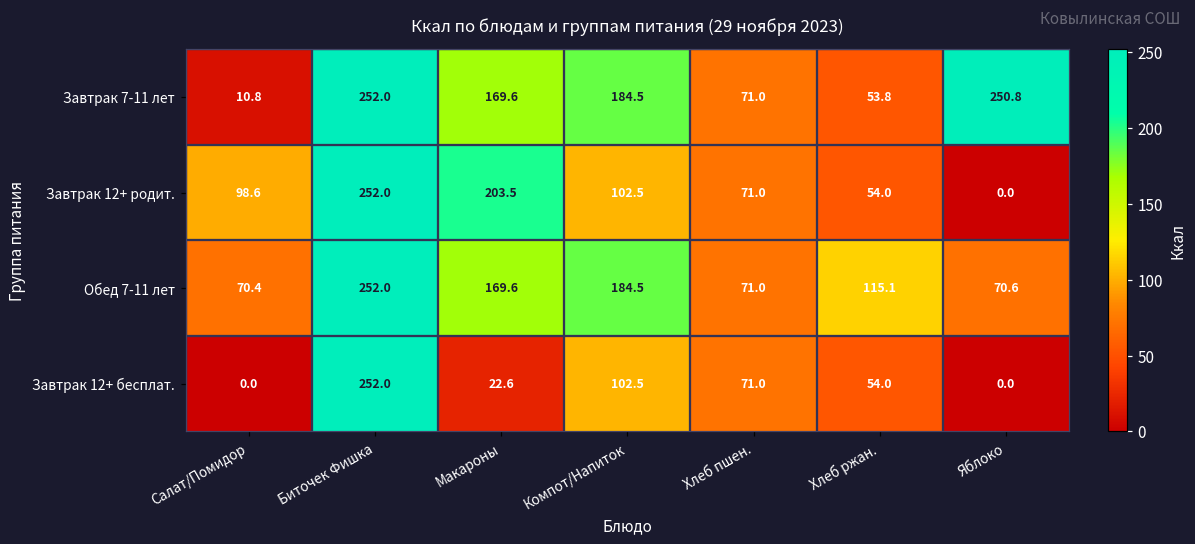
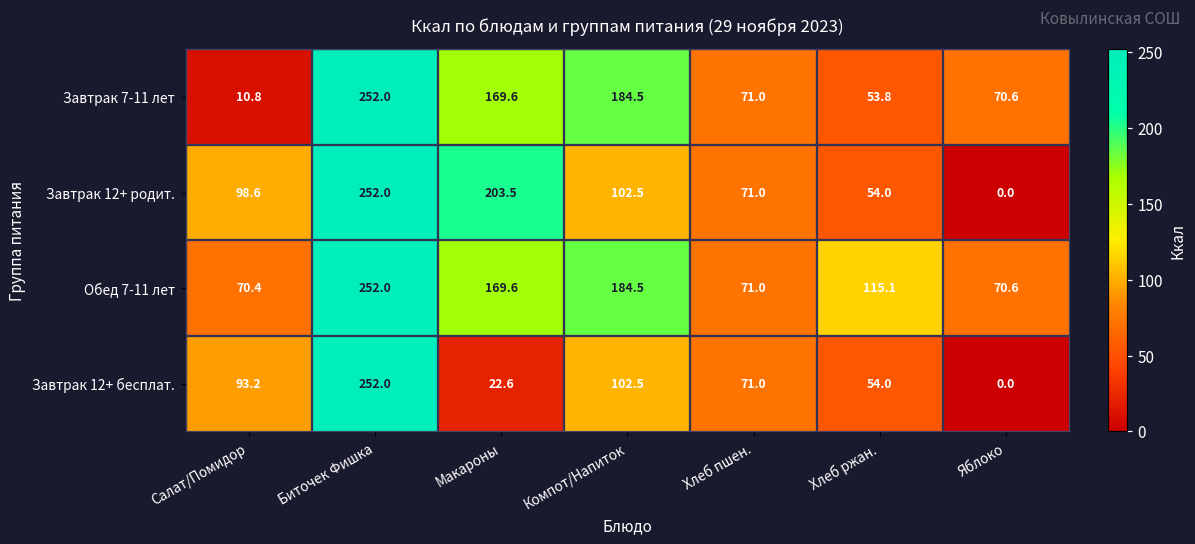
  {
    "Завтрак 7-11 лет": {
      "Салат/Помидор": 10.8,
      "Биточек Фишка": 252.0,
      "Макароны": 169.6,
      "Компот/Напиток": 184.5,
      "Хлеб пшен.": 71.0,
      "Хлеб ржан.": 53.8,
-     "Яблоко": 250.8
+     "Яблоко": 70.6
    },
    "Завтрак 12+ родит.": {
      "Салат/Помидор": 98.6,
      "Биточек Фишка": 252.0,
      "Макароны": 203.5,
      "Компот/Напиток": 102.5,
      "Хлеб пшен.": 71.0,
      "Хлеб ржан.": 54.0,
      "Яблоко": 0.0
    },
    "Обед 7-11 лет": {
      "Салат/Помидор": 70.4,
      "Биточек Фишка": 252.0,
      "Макароны": 169.6,
      "Компот/Напиток": 184.5,
      "Хлеб пшен.": 71.0,
      "Хлеб ржан.": 115.1,
      "Яблоко": 70.6
    },
    "Завтрак 12+ бесплат.": {
-     "Салат/Помидор": 0.0,
+     "Салат/Помидор": 93.2,
      "Биточек Фишка": 252.0,
      "Макароны": 22.6,
      "Компот/Напиток": 102.5,
      "Хлеб пшен.": 71.0,
      "Хлеб ржан.": 54.0,
      "Яблоко": 0.0
    }
  }
